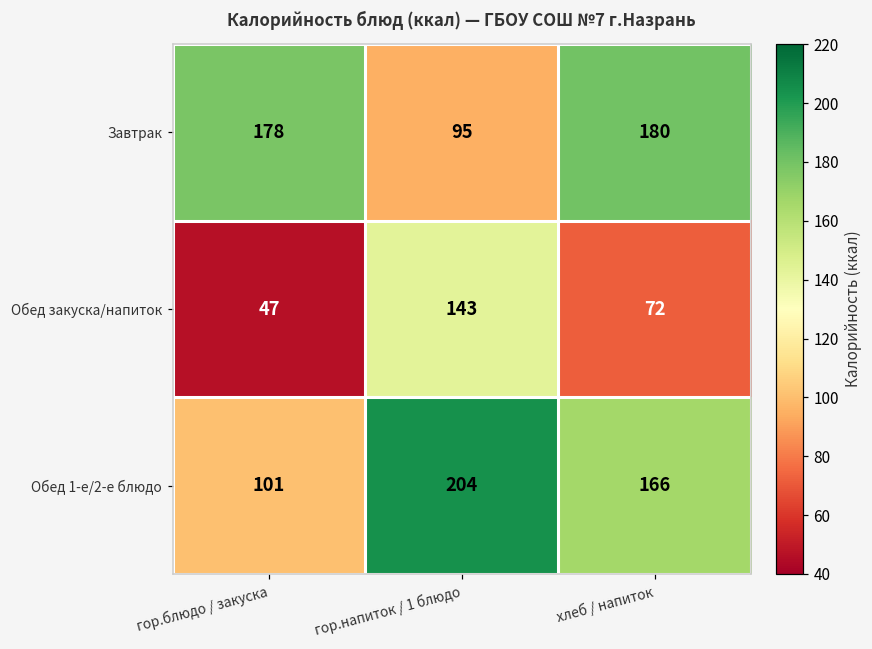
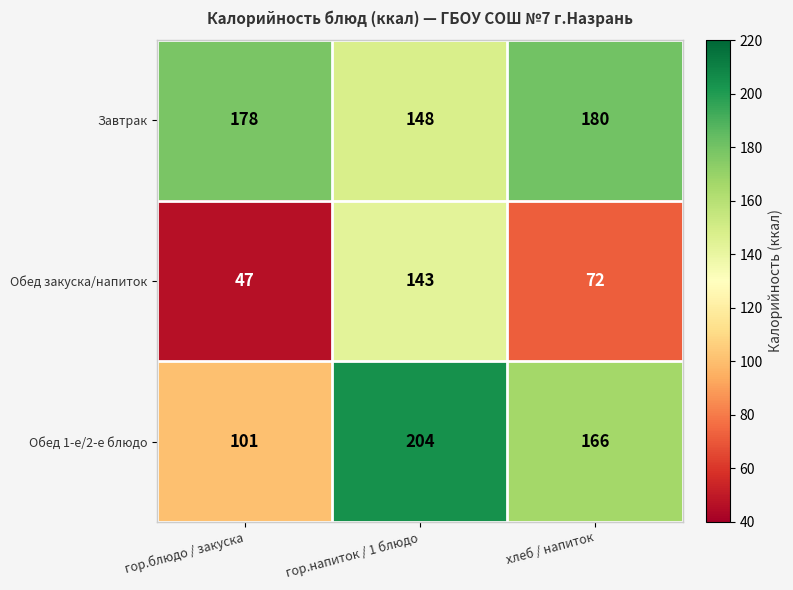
  {
    "Завтрак": {
      "гор.блюдо / закуска": 178,
-     "гор.напиток / 1 блюдо": 95,
+     "гор.напиток / 1 блюдо": 148,
      "хлеб / напиток": 180
    },
    "Обед закуска/напиток": {
      "гор.блюдо / закуска": 47,
      "гор.напиток / 1 блюдо": 143,
      "хлеб / напиток": 72
    },
    "Обед 1-е/2-е блюдо": {
      "гор.блюдо / закуска": 101,
      "гор.напиток / 1 блюдо": 204,
      "хлеб / напиток": 166
    }
  }
